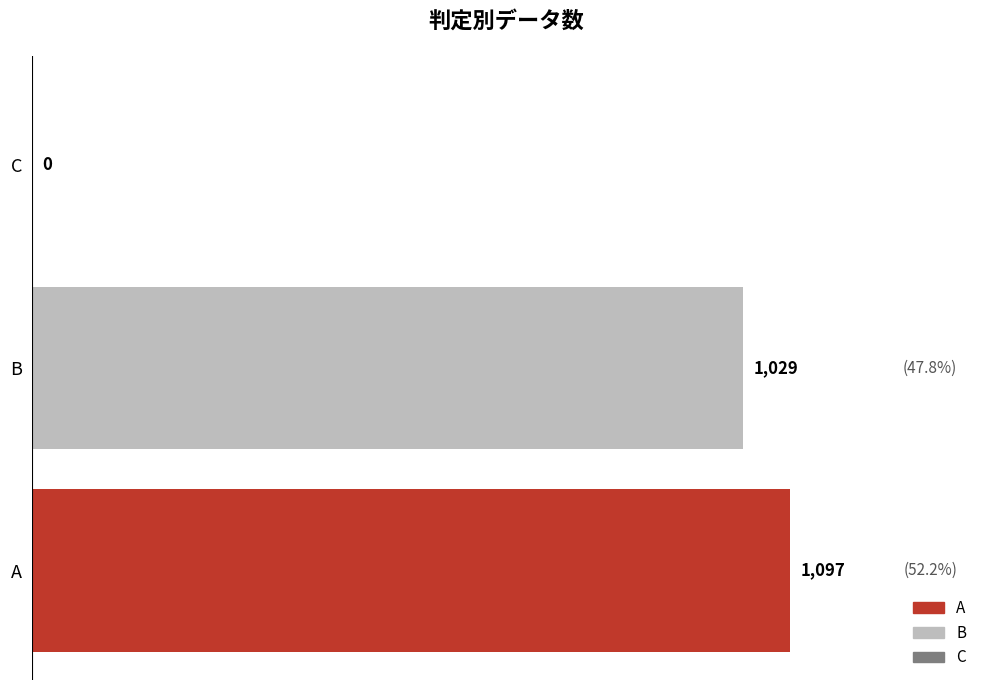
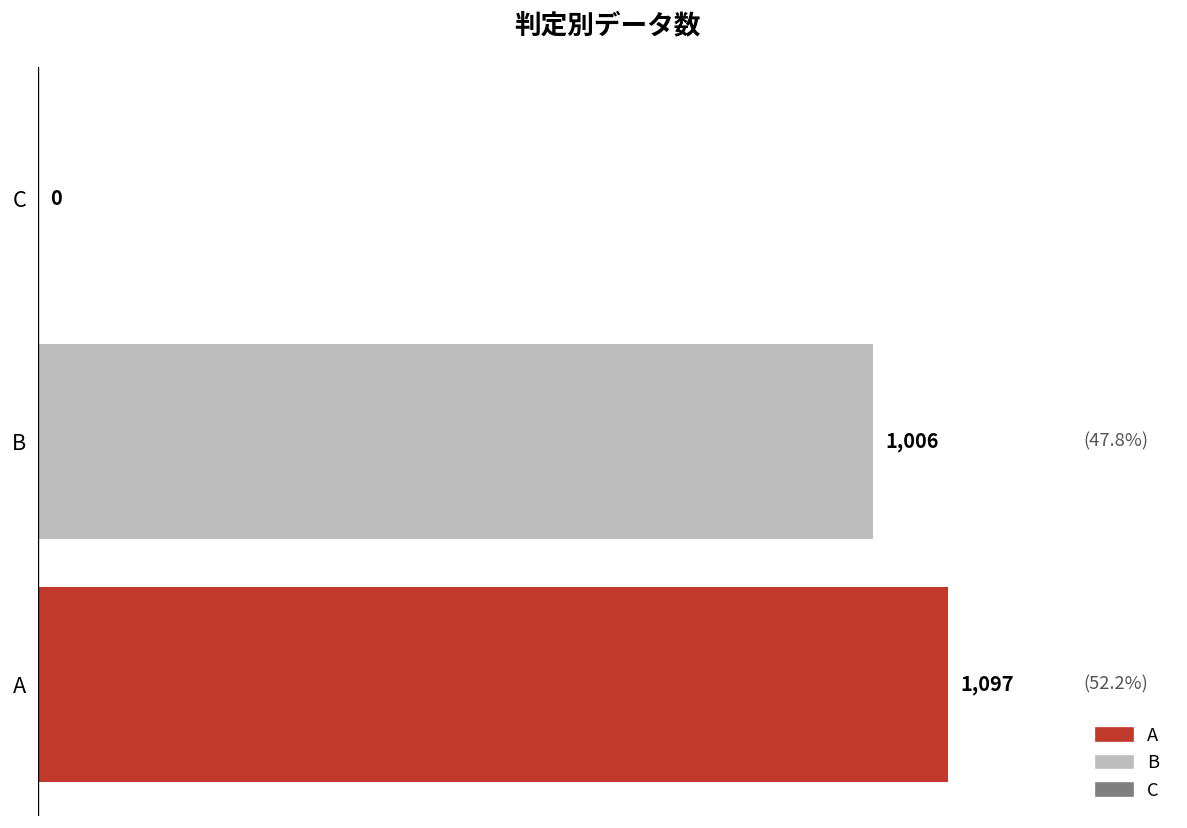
  {
    "C": "0",
-   "B": "1,029",
+   "B": "1,006",
    "A": "1,097"
  }
